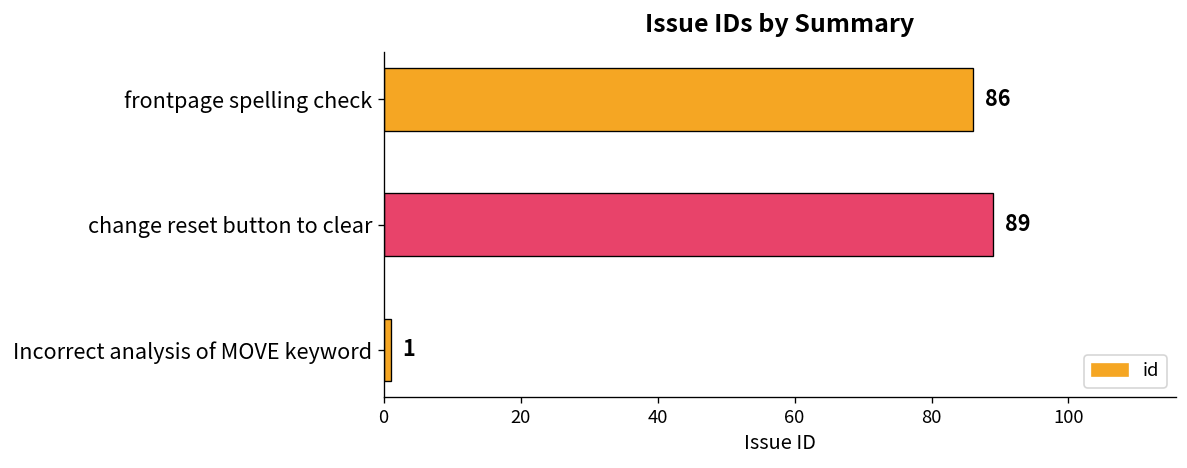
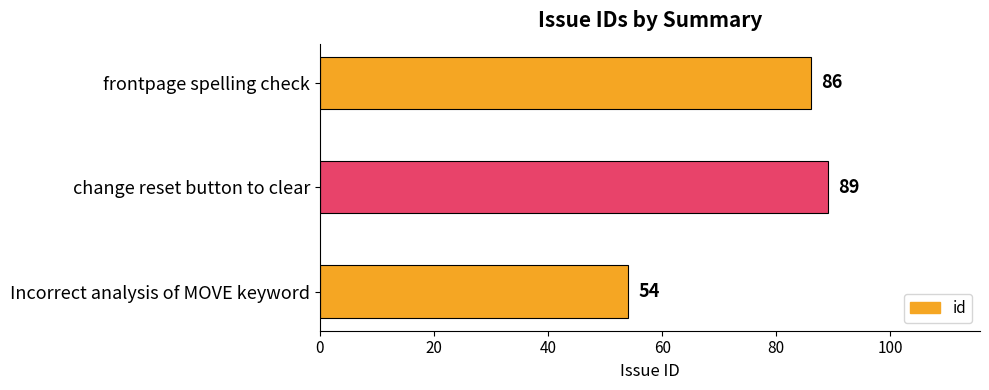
  {
    "frontpage spelling check": 86,
    "change reset button to clear": 89,
-   "Incorrect analysis of MOVE keyword": 1
+   "Incorrect analysis of MOVE keyword": 54
  }
